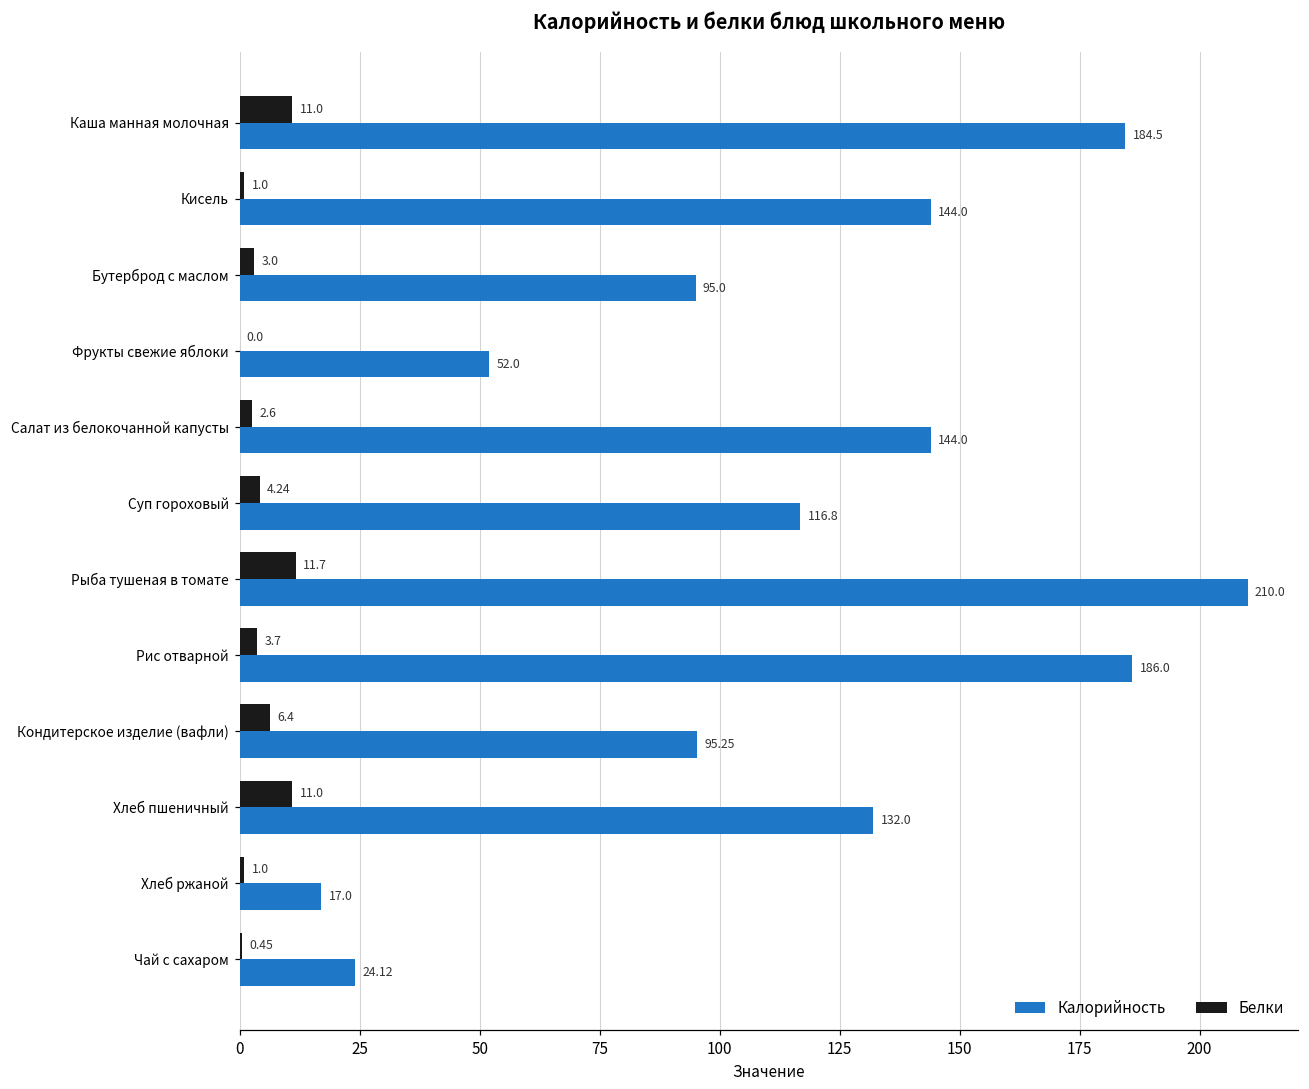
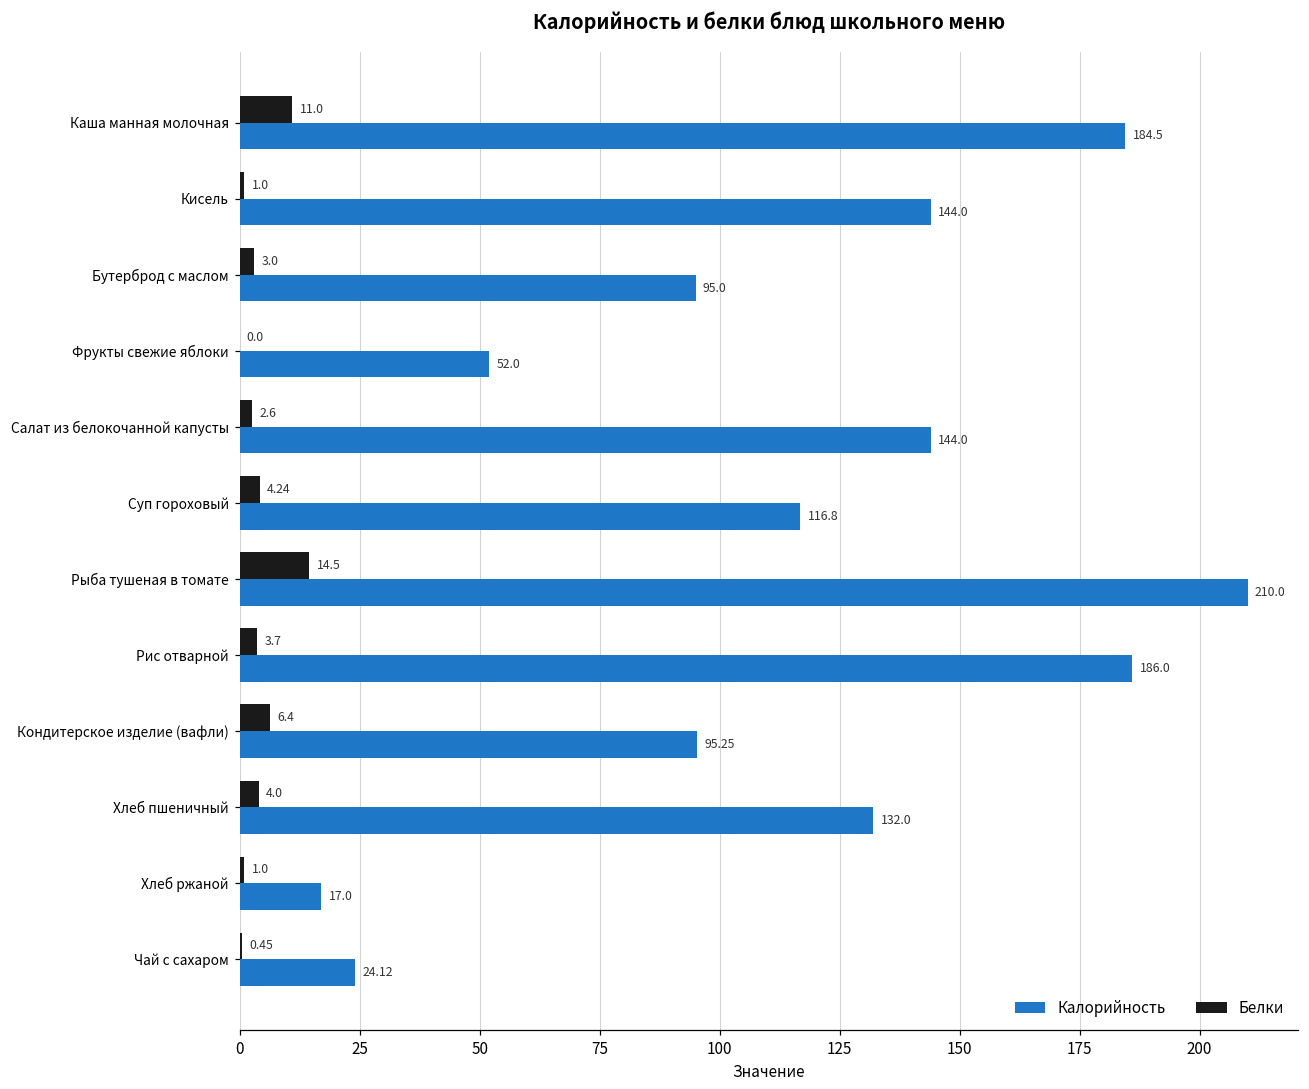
  {
    "Калорийность": {
      "Каша манная молочная": 184.5,
      "Кисель": 144.0,
      "Бутерброд с маслом": 95.0,
      "Фрукты свежие яблоки": 52.0,
      "Салат из белокочанной капусты": 144.0,
      "Суп гороховый": 116.8,
      "Рыба тушеная в томате": 210.0,
      "Рис отварной": 186.0,
      "Кондитерское изделие (вафли)": 95.25,
      "Хлеб пшеничный": 132.0,
      "Хлеб ржаной": 17.0,
      "Чай с сахаром": 24.12
    },
    "Белки": {
      "Каша манная молочная": 11.0,
      "Кисель": 1.0,
      "Бутерброд с маслом": 3.0,
      "Фрукты свежие яблоки": 0.0,
      "Салат из белокочанной капусты": 2.6,
      "Суп гороховый": 4.24,
-     "Рыба тушеная в томате": 11.7,
+     "Рыба тушеная в томате": 14.5,
      "Рис отварной": 3.7,
      "Кондитерское изделие (вафли)": 6.4,
-     "Хлеб пшеничный": 11.0,
+     "Хлеб пшеничный": 4.0,
      "Хлеб ржаной": 1.0,
      "Чай с сахаром": 0.45
    }
  }
